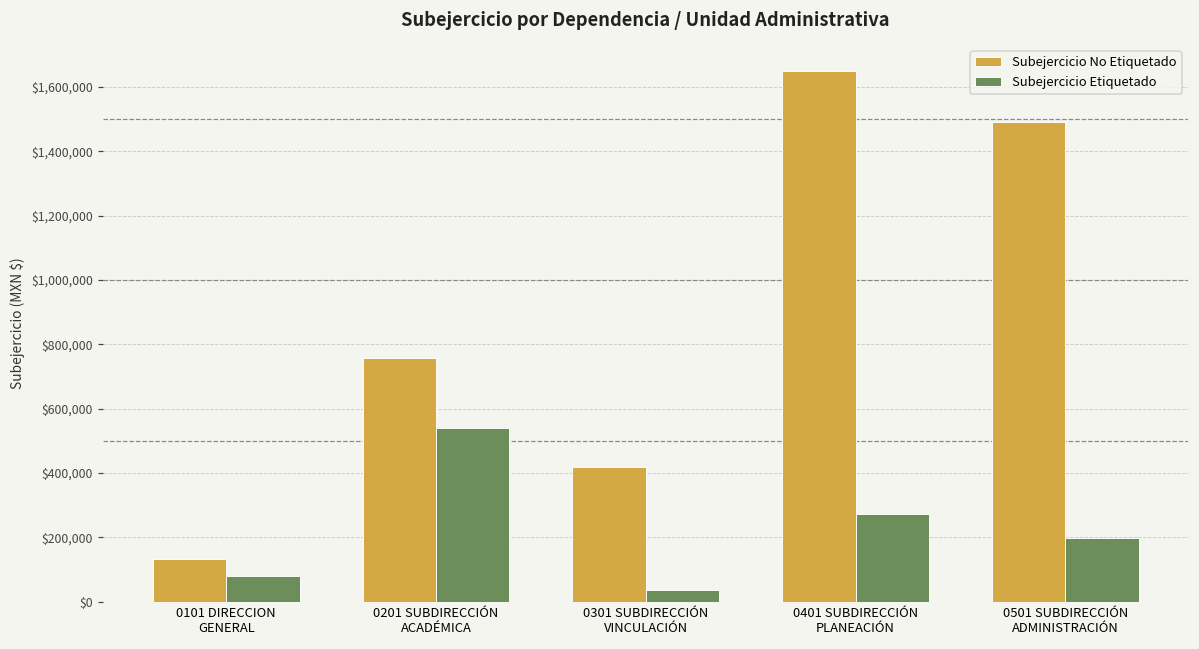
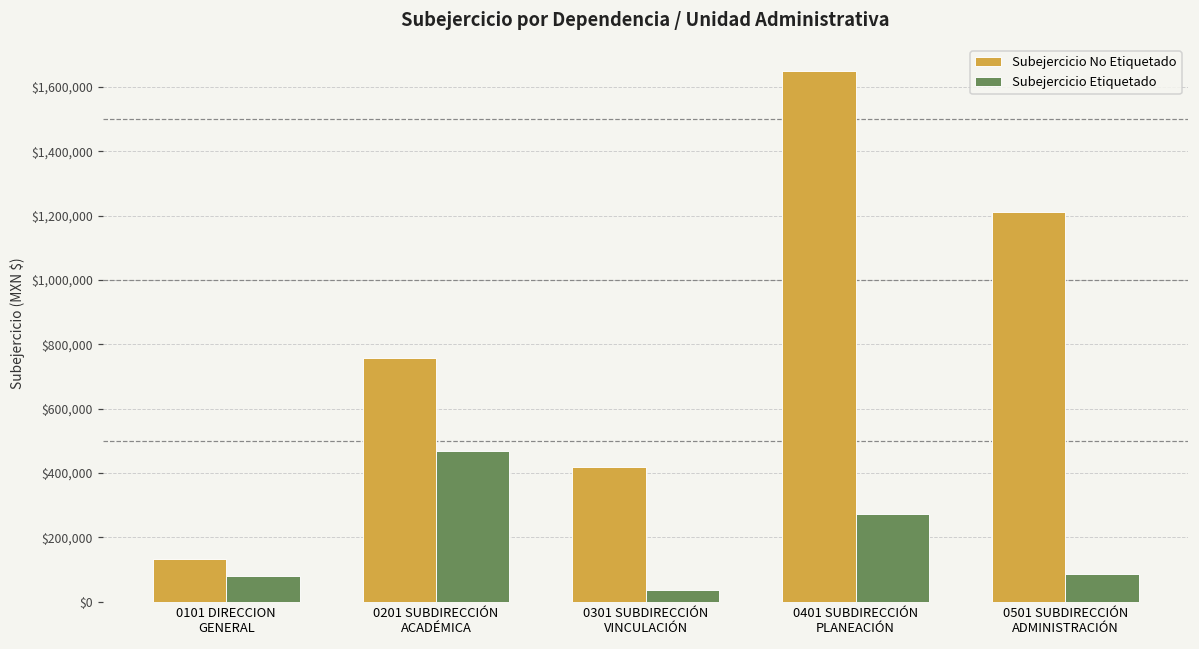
  {
    "Subejercicio No Etiquetado": {
      "0101 DIRECCION GENERAL": "$130,000",
      "0201 SUBDIRECCIÓN ACADÉMICA": "$760,000",
      "0301 SUBDIRECCIÓN VINCULACIÓN": "$420,000",
      "0401 SUBDIRECCIÓN PLANEACIÓN": "$1,650,000",
-     "0501 SUBDIRECCIÓN ADMINISTRACIÓN": "$1,490,000"
+     "0501 SUBDIRECCIÓN ADMINISTRACIÓN": "$1,210,000"
    },
    "Subejercicio Etiquetado": {
      "0101 DIRECCION GENERAL": "$80,000",
-     "0201 SUBDIRECCIÓN ACADÉMICA": "$540,000",
+     "0201 SUBDIRECCIÓN ACADÉMICA": "$470,000",
      "0301 SUBDIRECCIÓN VINCULACIÓN": "$40,000",
      "0401 SUBDIRECCIÓN PLANEACIÓN": "$270,000",
-     "0501 SUBDIRECCIÓN ADMINISTRACIÓN": "$200,000"
+     "0501 SUBDIRECCIÓN ADMINISTRACIÓN": "$90,000"
    }
  }
